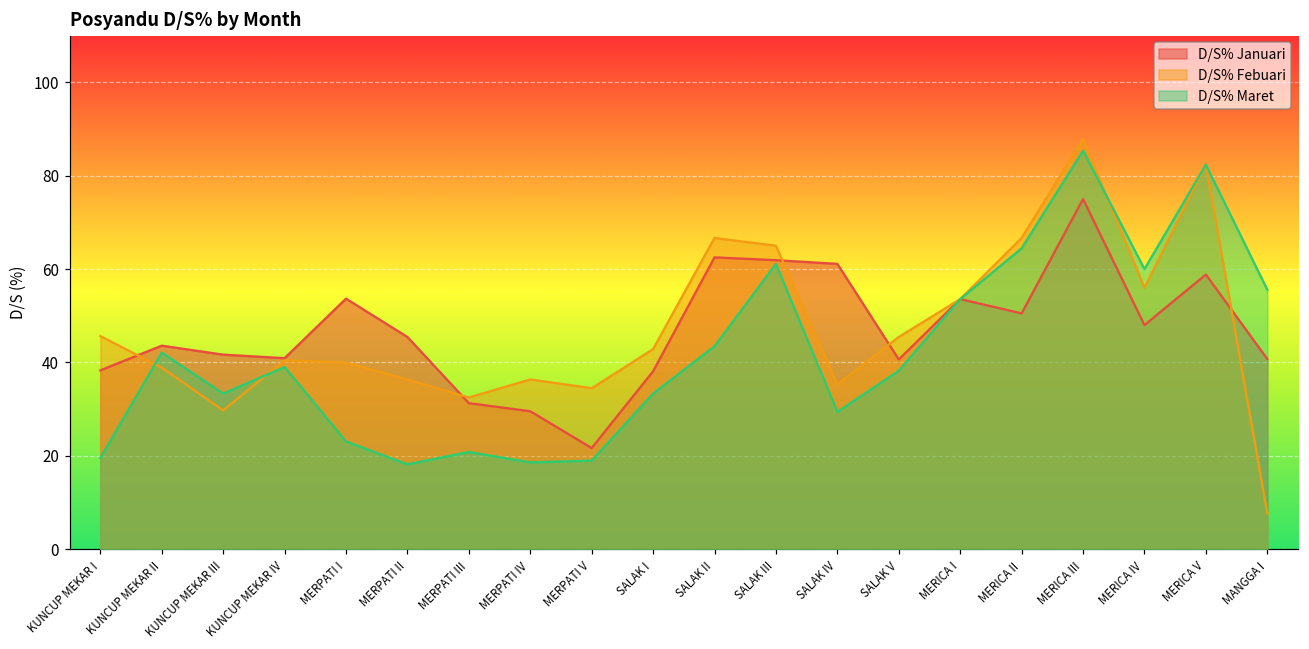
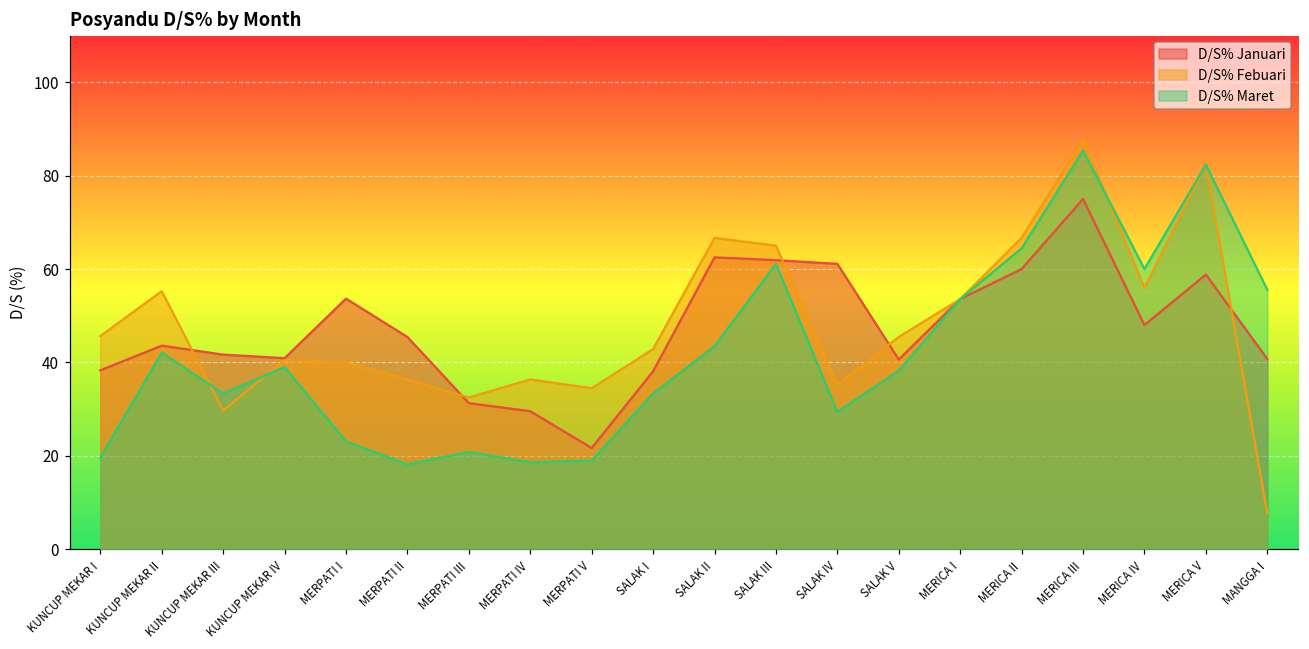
  {
    "D/S% Januari": {
      "KUNCUP MEKAR I": 38,
      "KUNCUP MEKAR II": 44,
      "KUNCUP MEKAR III": 42,
      "MERPATI I": 54,
      "MERPATI II": 45,
      "MERPATI III": 31,
      "MERPATI IV": 30,
      "MERPATI V": 22,
      "SALAK I": 38,
      "SALAK II": 63,
      "SALAK III": 62,
      "SALAK IV": 61,
      "SALAK V": 41,
-     "MERICA II": 51,
+     "MERICA II": 60,
      "MERICA III": 75,
      "MERICA IV": 48,
      "MERICA V": 59,
      "MANGGA I": 41
    },
    "D/S% Febuari": {
      "KUNCUP MEKAR I": 46,
-     "KUNCUP MEKAR II": 39,
+     "KUNCUP MEKAR II": 55,
      "KUNCUP MEKAR III": 30,
      "MERPATI I": 40,
      "MERPATI II": 36,
      "MERPATI III": 33,
      "MERPATI IV": 36,
      "MERPATI V": 34,
      "SALAK I": 43,
      "SALAK II": 67,
      "SALAK III": 65,
      "SALAK IV": 35,
      "SALAK V": 45,
      "MERICA II": 67,
      "MERICA III": 88,
      "MERICA IV": 56,
      "MANGGA I": 8
    },
    "D/S% Maret": {
      "KUNCUP MEKAR I": 20,
      "KUNCUP MEKAR II": 42,
      "KUNCUP MEKAR III": 33,
      "KUNCUP MEKAR IV": 39,
      "MERPATI I": 23,
      "MERPATI II": 18,
      "MERPATI III": 21,
      "MERPATI IV": 19,
      "MERPATI V": 19,
      "SALAK I": 33,
      "SALAK II": 43,
      "SALAK III": 61,
      "SALAK IV": 29,
      "SALAK V": 38,
      "MERICA II": 64,
      "MERICA III": 85,
      "MERICA IV": 60,
      "MANGGA I": 56
    }
  }
